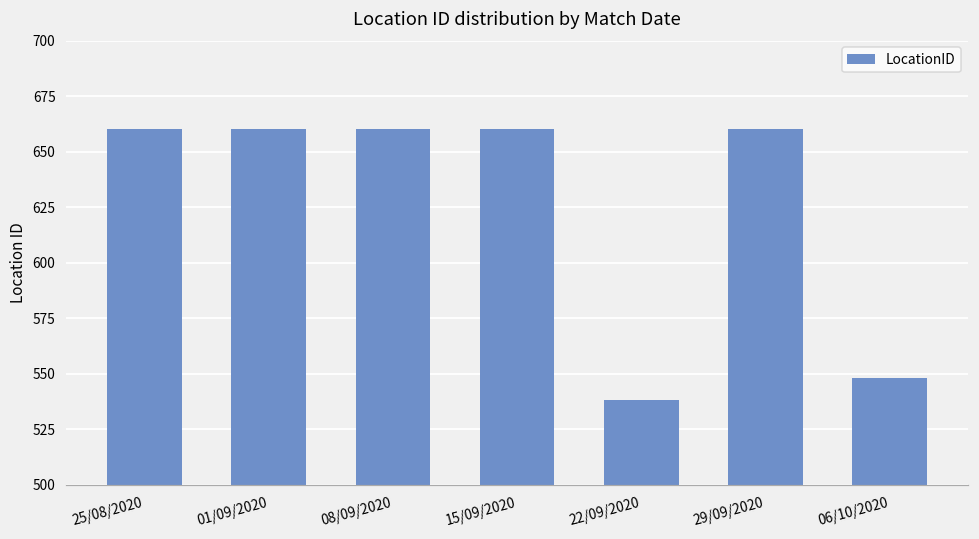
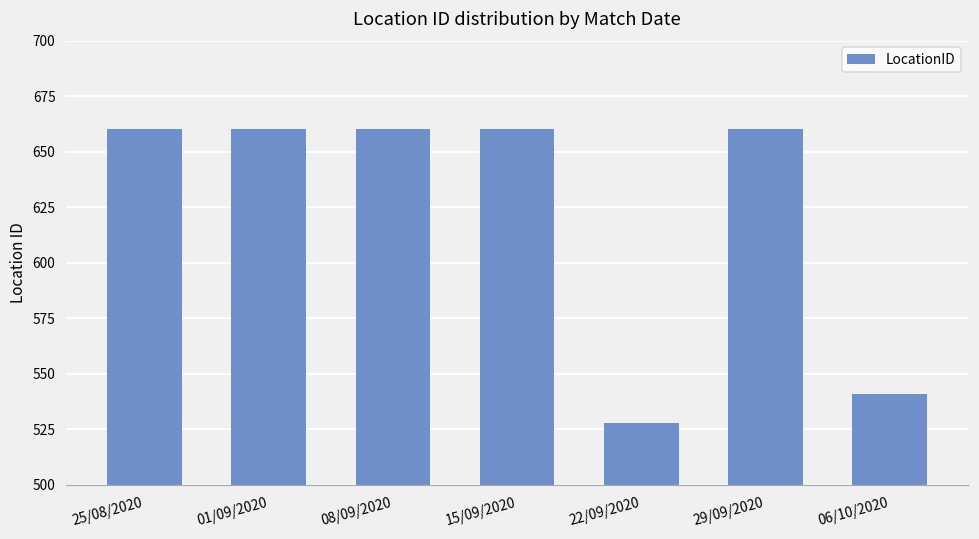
  {
    "25/08/2020": 660,
    "01/09/2020": 660,
    "08/09/2020": 660,
    "15/09/2020": 660,
-   "22/09/2020": 538,
+   "22/09/2020": 528,
    "29/09/2020": 660,
-   "06/10/2020": 548
+   "06/10/2020": 541
  }
